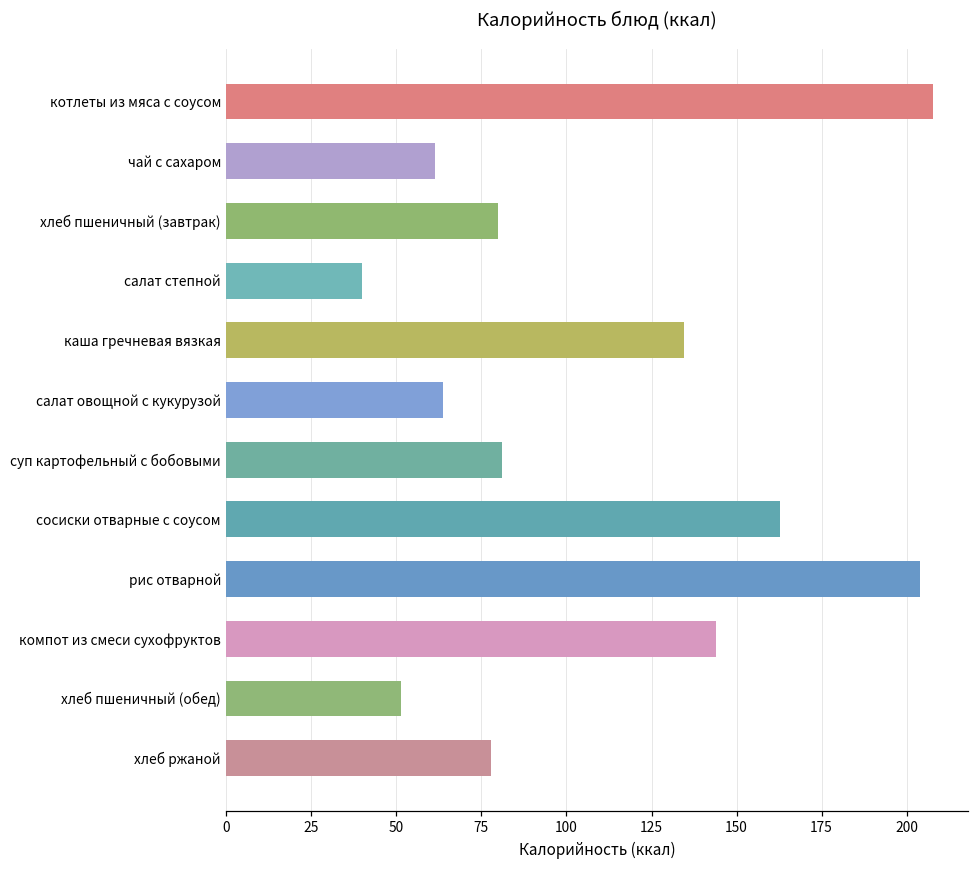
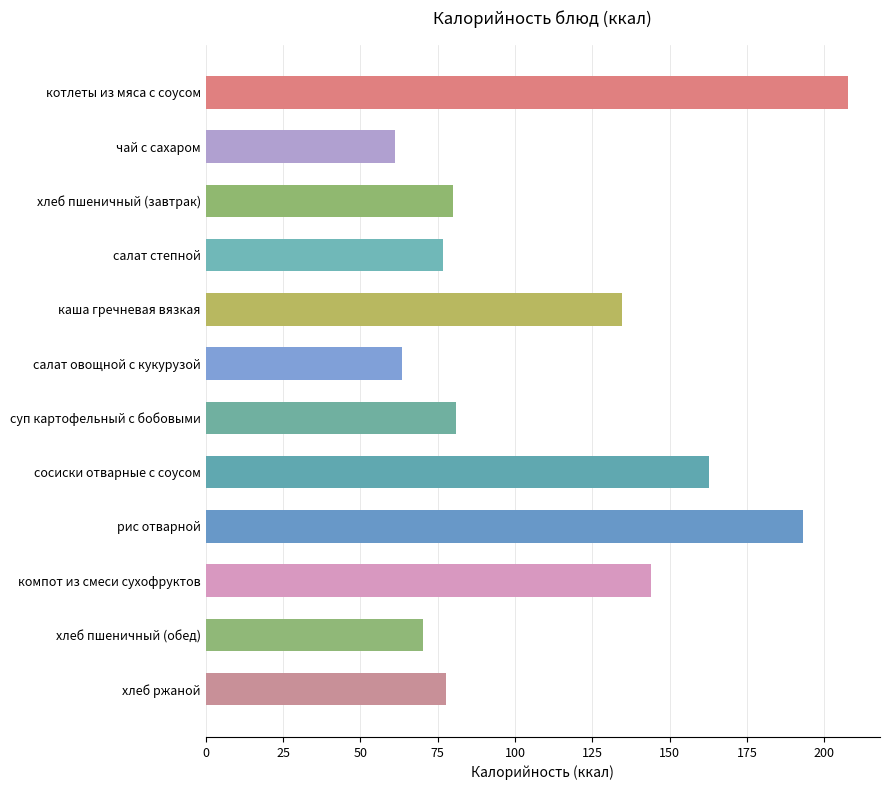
  {
    "котлеты из мяса с соусом": 208,
    "чай с сахаром": 61,
    "хлеб пшеничный (завтрак)": 80,
-   "салат степной": 40,
+   "салат степной": 77,
    "каша гречневая вязкая": 135,
    "салат овощной с кукурузой": 64,
    "суп картофельный с бобовыми": 81,
    "сосиски отварные с соусом": 163,
-   "рис отварной": 204,
+   "рис отварной": 193,
    "компот из смеси сухофруктов": 144,
-   "хлеб пшеничный (обед)": 51,
+   "хлеб пшеничный (обед)": 70,
    "хлеб ржаной": 78
  }
